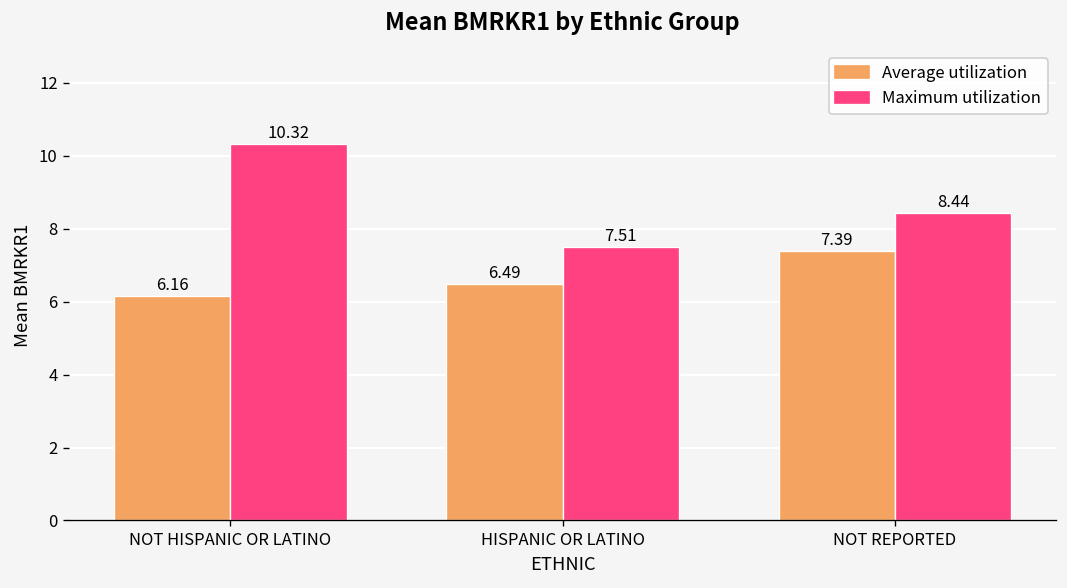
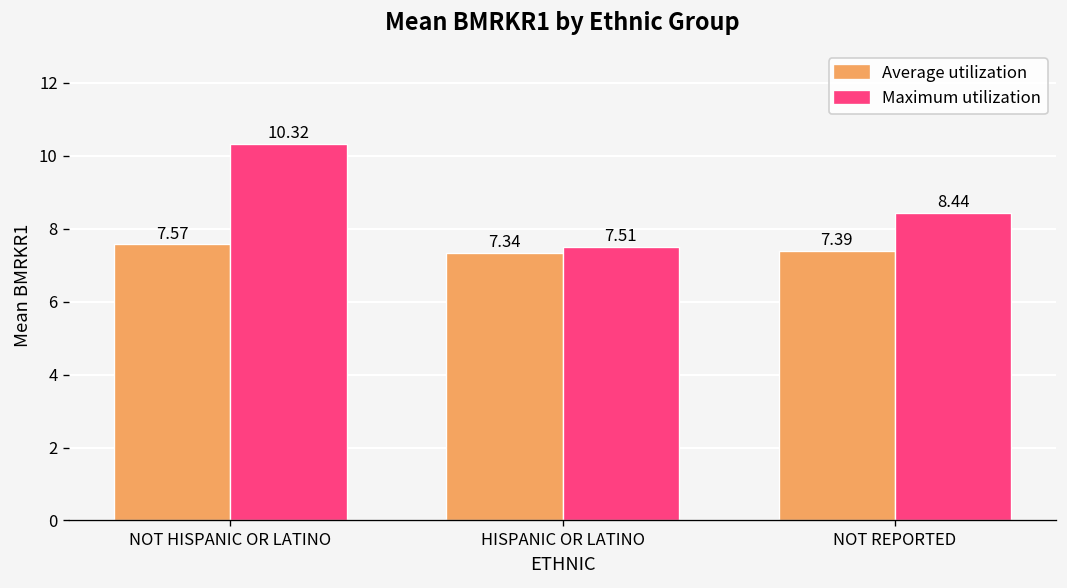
  {
    "Average utilization": {
-     "NOT HISPANIC OR LATINO": 6.16,
-     "HISPANIC OR LATINO": 6.49,
+     "NOT HISPANIC OR LATINO": 7.57,
+     "HISPANIC OR LATINO": 7.34,
      "NOT REPORTED": 7.39
    },
    "Maximum utilization": {
      "NOT HISPANIC OR LATINO": 10.32,
      "HISPANIC OR LATINO": 7.51,
      "NOT REPORTED": 8.44
    }
  }
